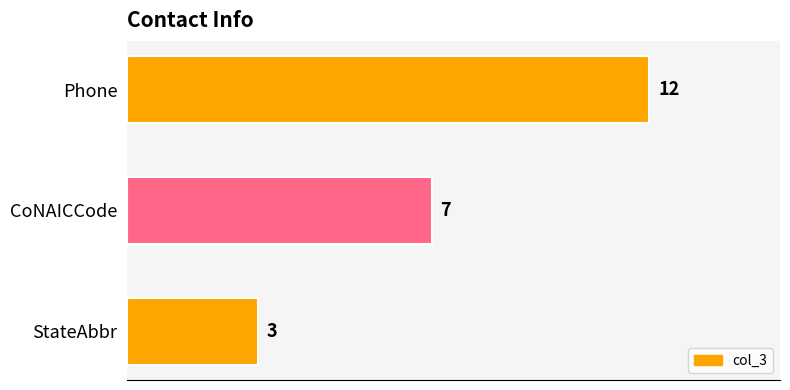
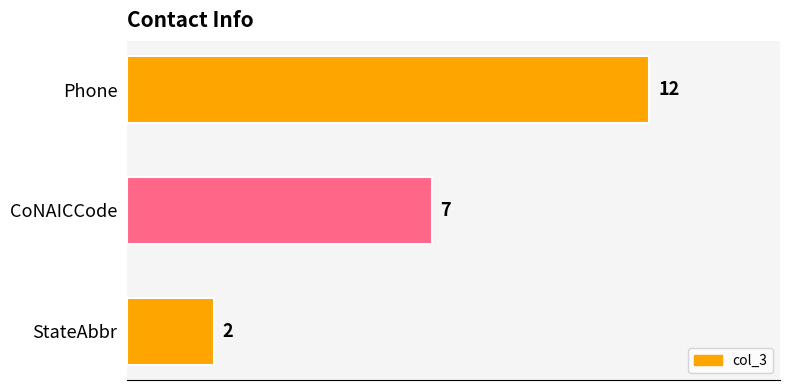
  {
    "Phone": 12,
    "CoNAICCode": 7,
-   "StateAbbr": 3
+   "StateAbbr": 2
  }
